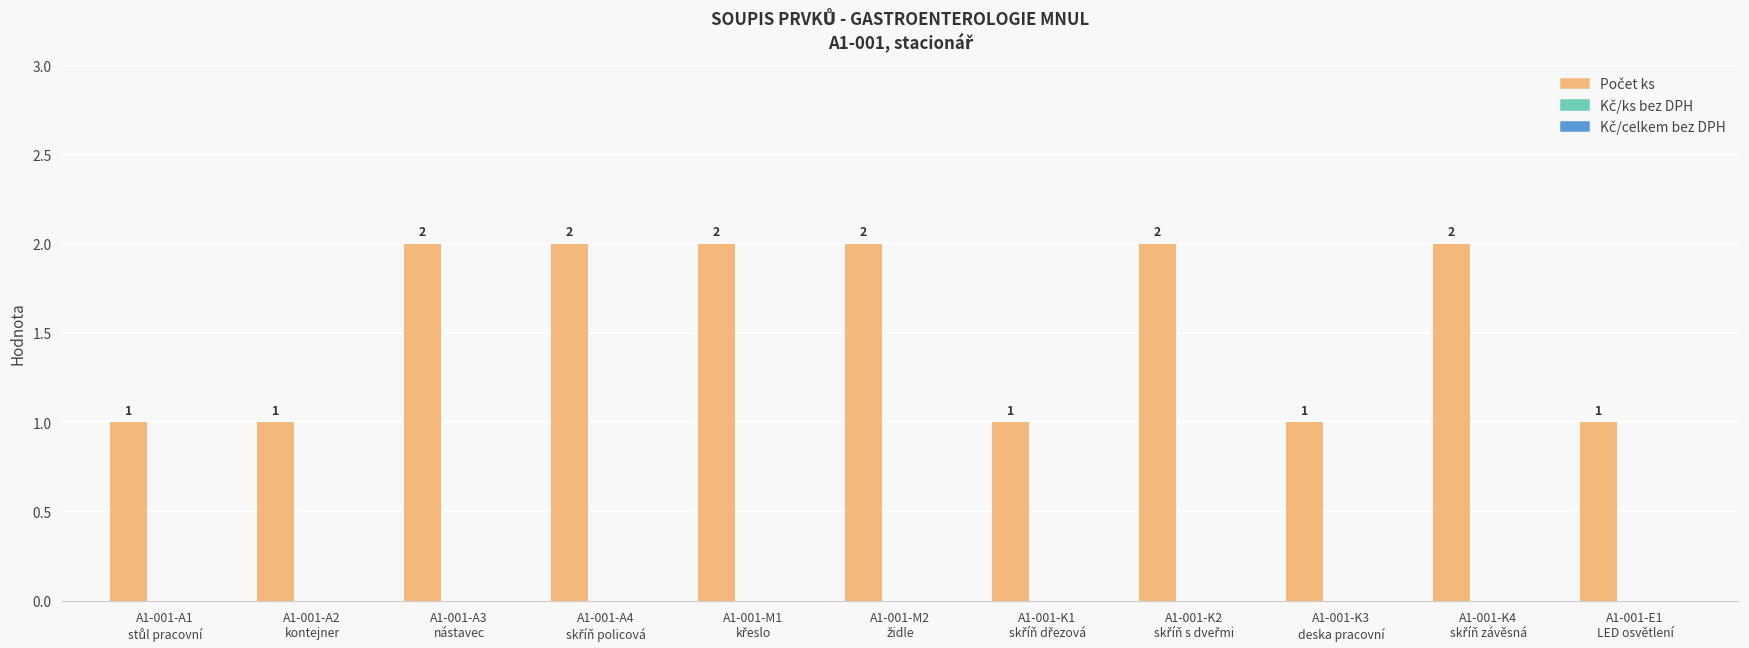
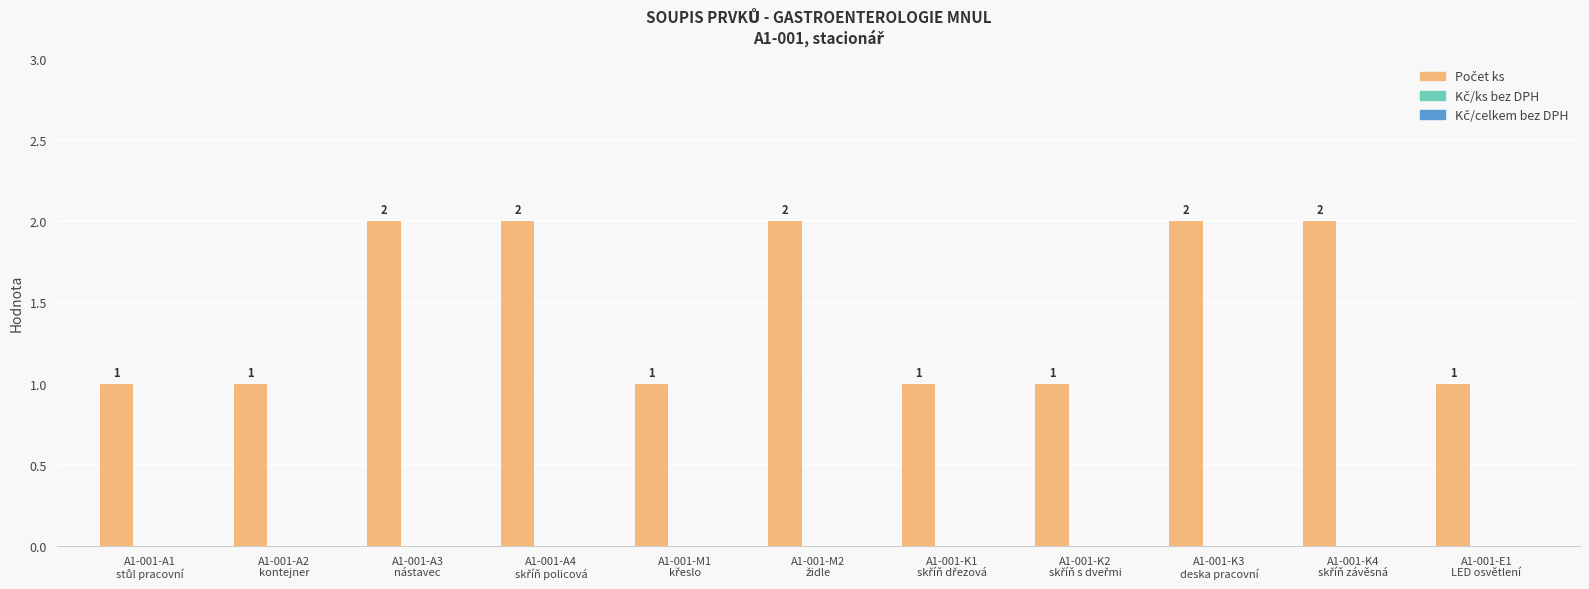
  {
    "Počet ks": {
      "A1-001-A1 stůl pracovní": 1,
      "A1-001-A2 kontejner": 1,
      "A1-001-A3 nástavec": 2,
      "A1-001-A4 skříň policová": 2,
-     "A1-001-M1 křeslo": 2,
+     "A1-001-M1 křeslo": 1,
      "A1-001-M2 židle": 2,
      "A1-001-K1 skříň dřezová": 1,
-     "A1-001-K2 skříň s dveřmi": 2,
-     "A1-001-K3 deska pracovní": 1,
+     "A1-001-K2 skříň s dveřmi": 1,
+     "A1-001-K3 deska pracovní": 2,
      "A1-001-K4 skříň závěsná": 2,
      "A1-001-E1 LED osvětlení": 1
    },
    "Kč/ks bez DPH": {
      "A1-001-A1 stůl pracovní": 0.00,
      "A1-001-A2 kontejner": 0.00,
      "A1-001-A3 nástavec": 0.00,
      "A1-001-A4 skříň policová": 0.00,
      "A1-001-M1 křeslo": 0.00,
      "A1-001-M2 židle": 0.00,
      "A1-001-K1 skříň dřezová": 0.00,
      "A1-001-K2 skříň s dveřmi": 0.00,
      "A1-001-K3 deska pracovní": 0.00,
      "A1-001-K4 skříň závěsná": 0.00,
      "A1-001-E1 LED osvětlení": 0.00
    },
    "Kč/celkem bez DPH": {
      "A1-001-A1 stůl pracovní": 0.00,
      "A1-001-A2 kontejner": 0.00,
      "A1-001-A3 nástavec": 0.00,
      "A1-001-A4 skříň policová": 0.00,
      "A1-001-M1 křeslo": 0.00,
      "A1-001-M2 židle": 0.00,
      "A1-001-K1 skříň dřezová": 0.00,
      "A1-001-K2 skříň s dveřmi": 0.00,
      "A1-001-K3 deska pracovní": 0.00,
      "A1-001-K4 skříň závěsná": 0.00,
      "A1-001-E1 LED osvětlení": 0.00
    }
  }
